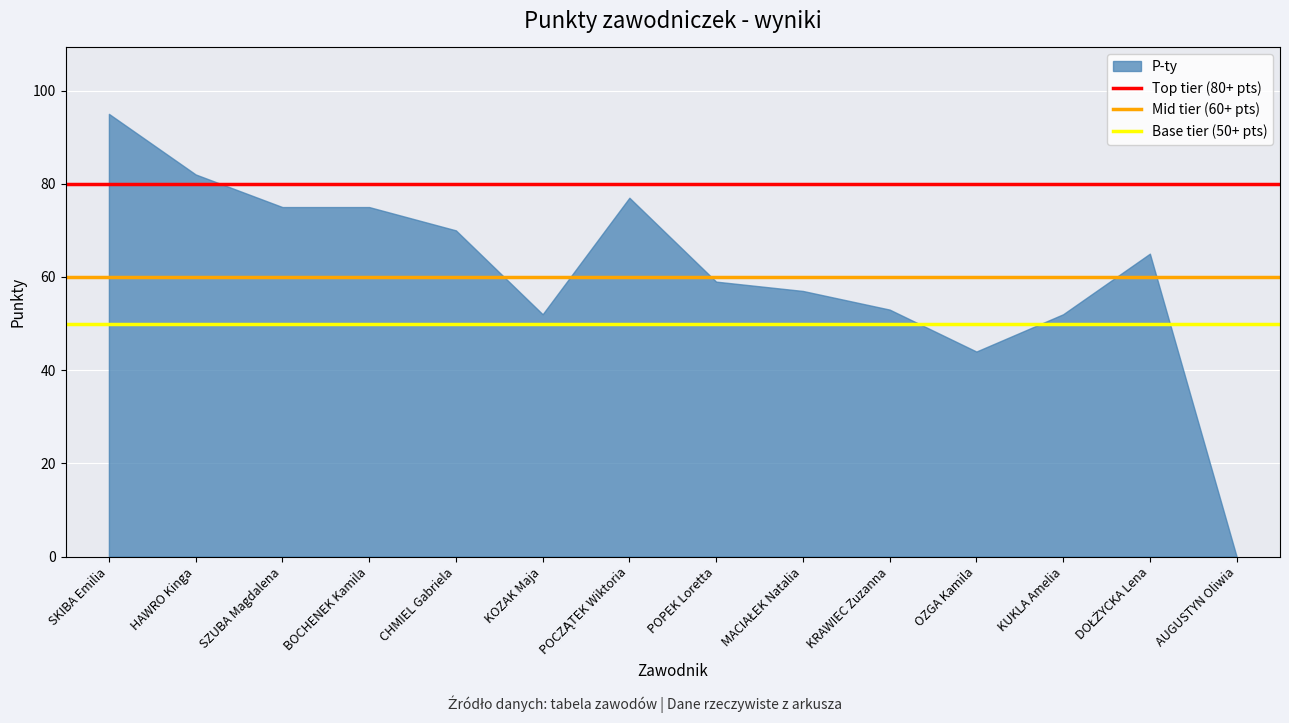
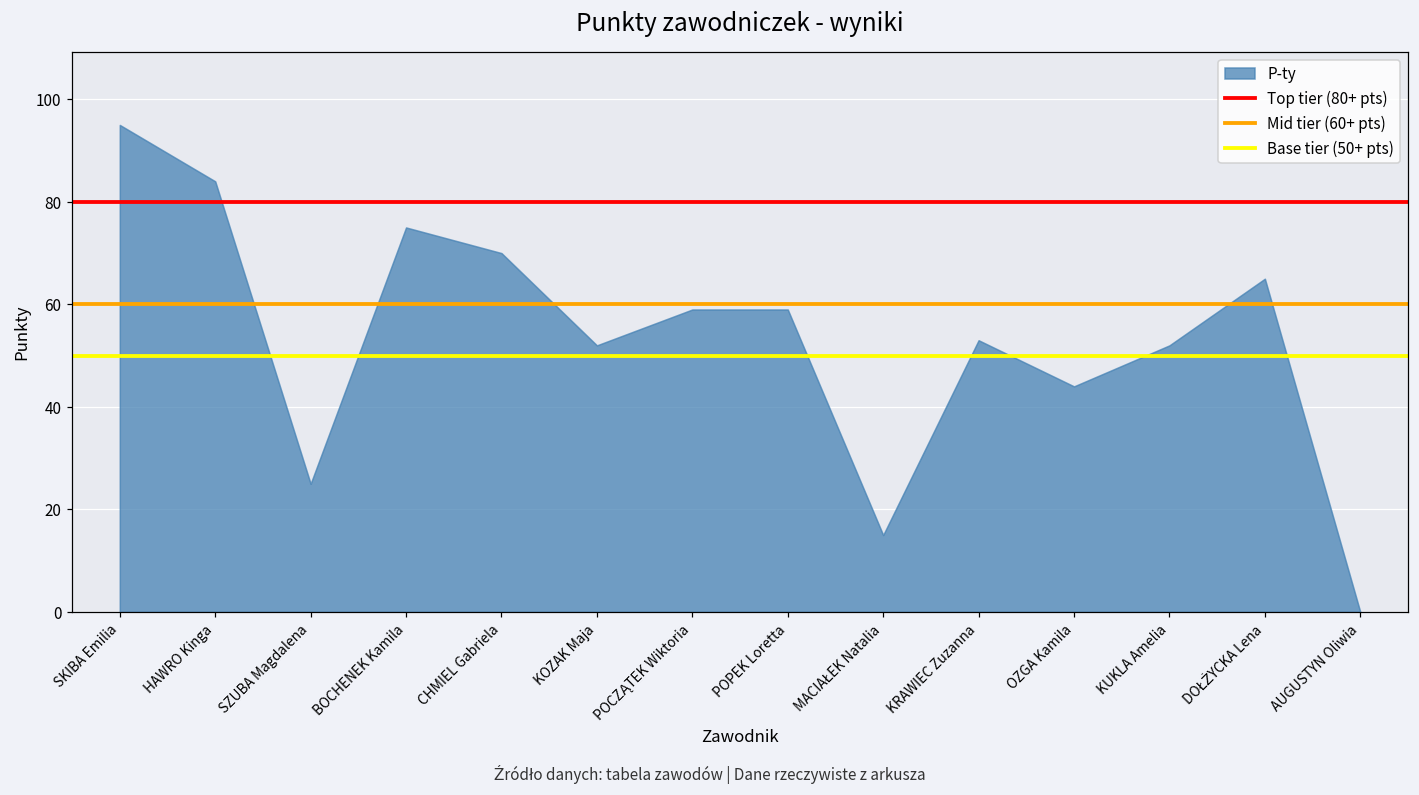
  {
    "SKIBA Emilia": 95,
-   "HAWRO Kinga": 82,
-   "SZUBA Magdalena": 75,
+   "HAWRO Kinga": 84,
+   "SZUBA Magdalena": 25,
    "BOCHENEK Kamila": 75,
    "CHMIEL Gabriela": 70,
    "KOZAK Maja": 52,
-   "POCZĄTEK Wiktoria": 77,
+   "POCZĄTEK Wiktoria": 59,
    "POPEK Loretta": 59,
-   "MACIAŁEK Natalia": 57,
+   "MACIAŁEK Natalia": 15,
    "KRAWIEC Zuzanna": 53,
    "OZGA Kamila": 44,
    "KUKLA Amelia": 52,
    "DOŁŻYCKA Lena": 65,
    "AUGUSTYN Oliwia": 0
  }
